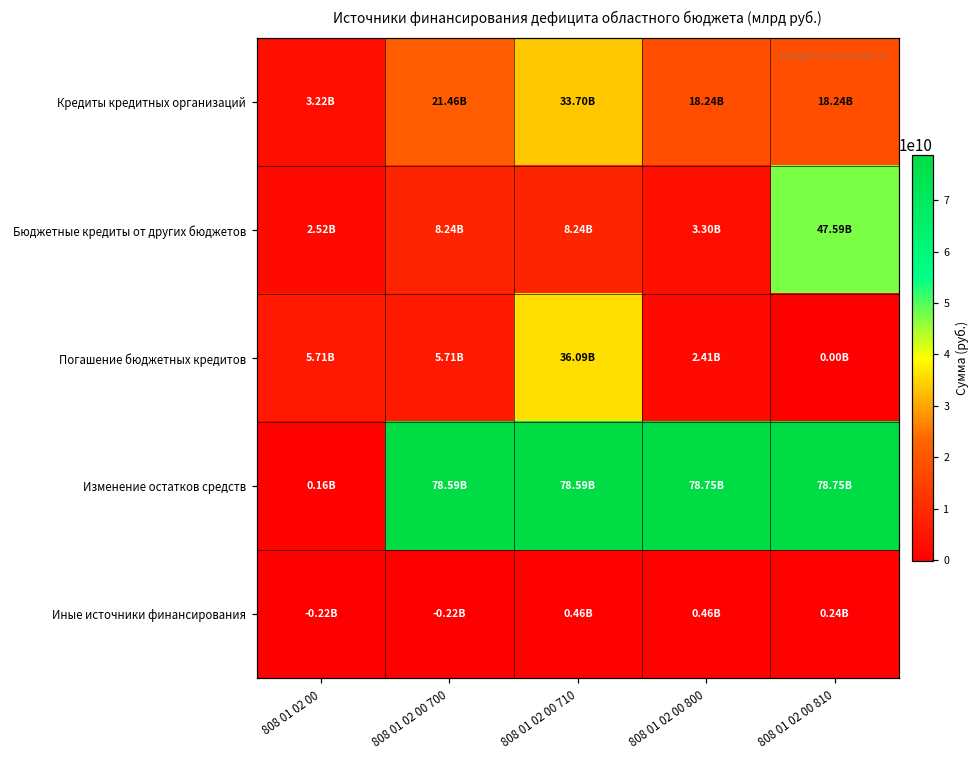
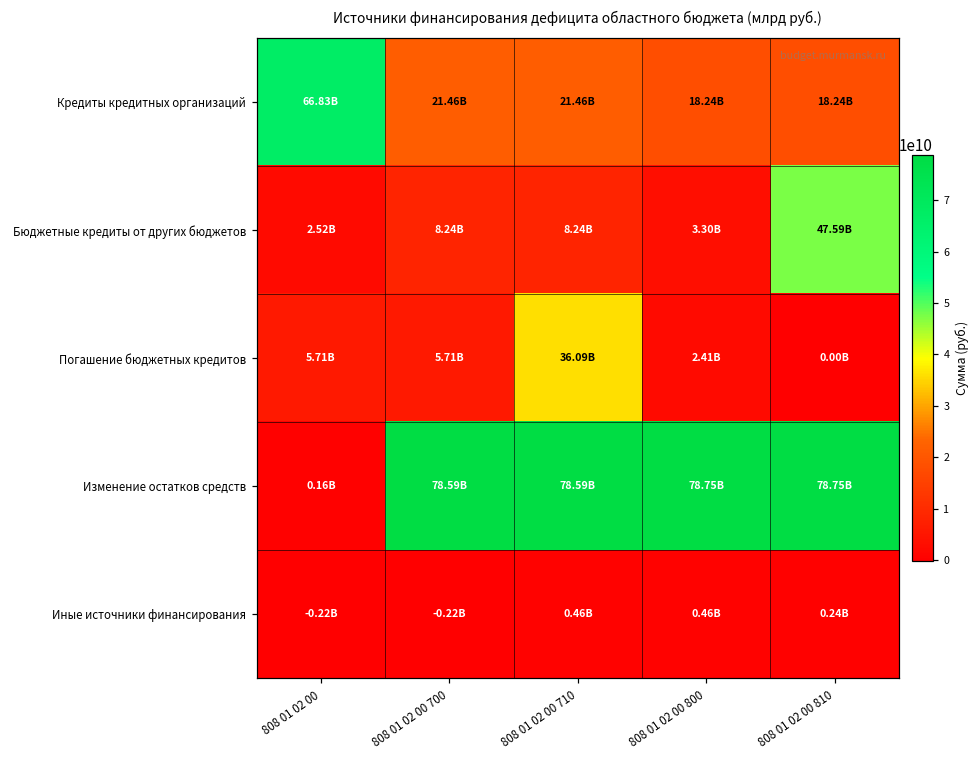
  {
    "Кредиты кредитных организаций": {
-     "808 01 02 00": "3.22B",
+     "808 01 02 00": "66.83B",
      "808 01 02 00 700": "21.46B",
-     "808 01 02 00 710": "33.70B",
+     "808 01 02 00 710": "21.46B",
      "808 01 02 00 800": "18.24B"
    },
    "Бюджетные кредиты от других бюджетов": {
      "808 01 02 00": "2.52B",
      "808 01 02 00 700": "8.24B",
      "808 01 02 00 710": "8.24B",
      "808 01 02 00 800": "3.30B",
      "808 01 02 00 810": "47.59B"
    },
    "Погашение бюджетных кредитов": {
      "808 01 02 00": "5.71B",
      "808 01 02 00 700": "5.71B",
      "808 01 02 00 710": "36.09B",
      "808 01 02 00 800": "2.41B",
      "808 01 02 00 810": "0.00B"
    },
    "Изменение остатков средств": {
      "808 01 02 00": "0.16B",
      "808 01 02 00 700": "78.59B",
      "808 01 02 00 710": "78.59B",
      "808 01 02 00 800": "78.75B",
      "808 01 02 00 810": "78.75B"
    },
    "Иные источники финансирования": {
      "808 01 02 00": "-0.22B",
      "808 01 02 00 700": "-0.22B",
      "808 01 02 00 710": "0.46B",
      "808 01 02 00 800": "0.46B",
      "808 01 02 00 810": "0.24B"
    }
  }
